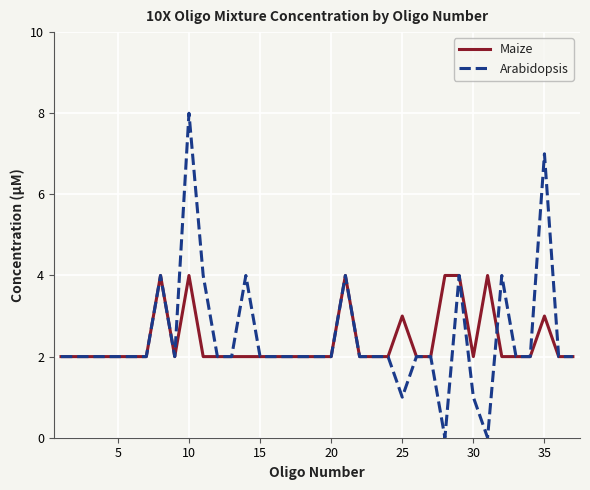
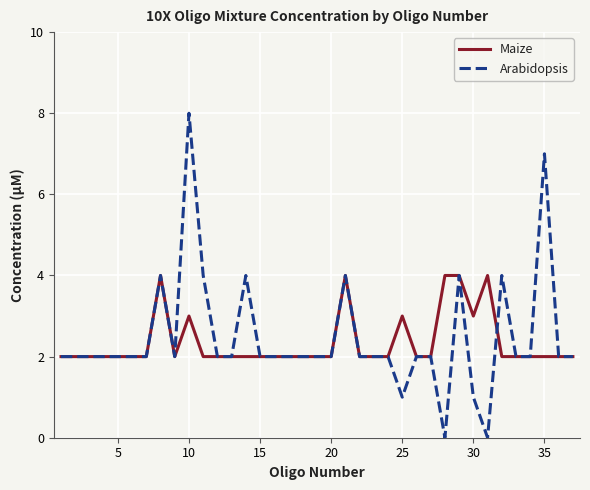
  {
    "Maize": {
-     "10": 4,
+     "10": 3,
      "25": 3,
-     "30": 2,
-     "35": 3
+     "30": 3,
+     "35": 2
    },
    "Arabidopsis": {
      "10": 8,
      "25": 1,
      "30": 1,
      "35": 7
    }
  }
